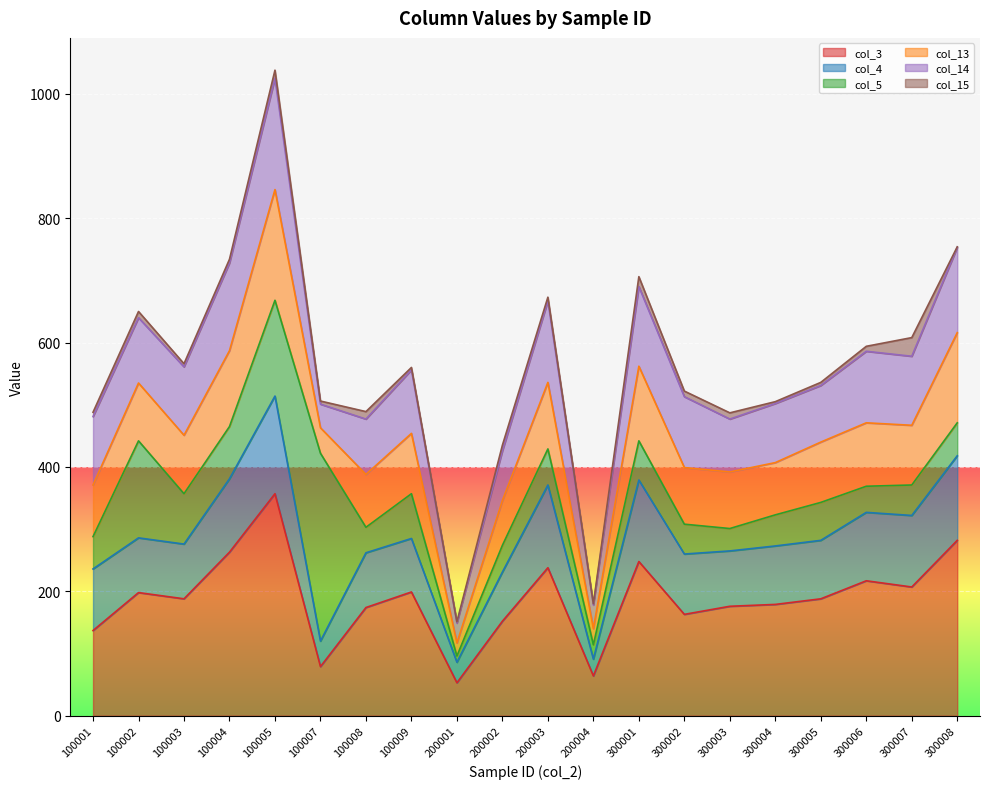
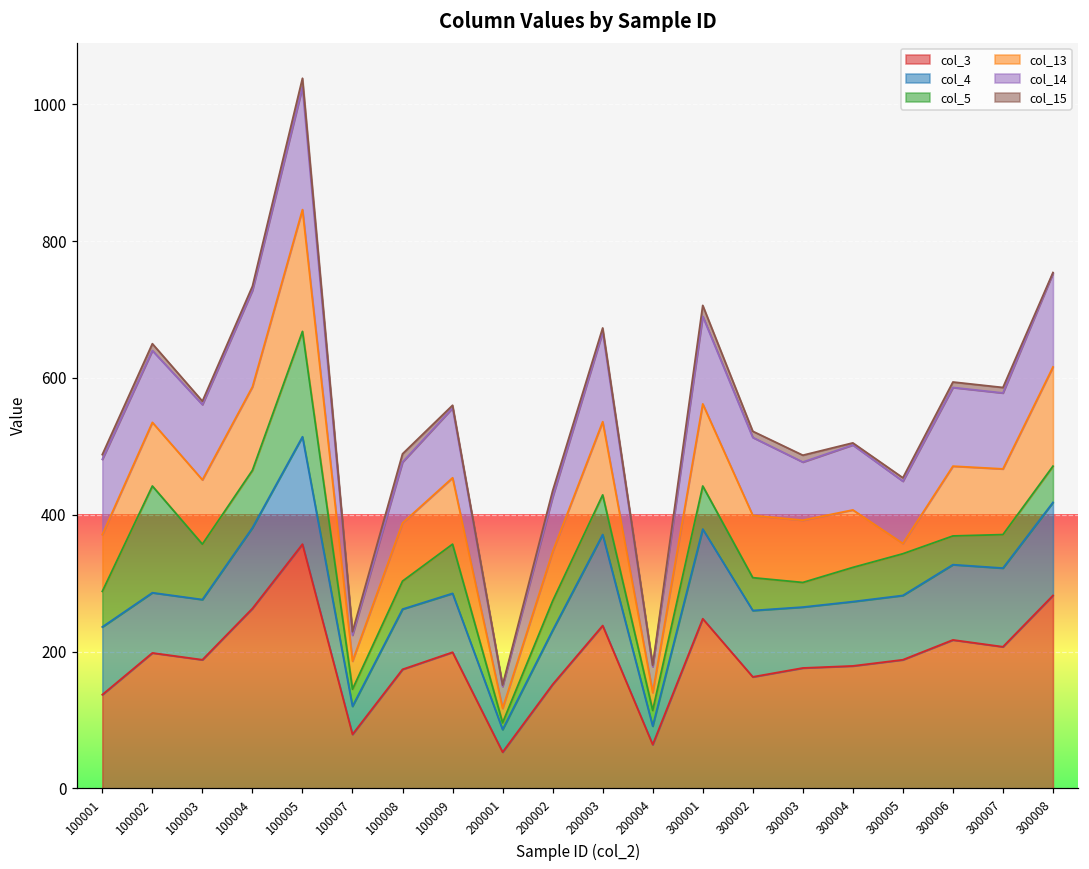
  {
    "col_3": {
      "100001": 140,
      "100002": 200,
      "100003": 190,
      "100004": 260,
      "100005": 360,
      "100007": 80,
      "100008": 170,
      "100009": 200,
      "200001": 50,
      "200002": 150,
      "200003": 240,
      "200004": 60,
      "300001": 250,
      "300002": 160,
      "300003": 180,
      "300004": 180,
      "300005": 190,
      "300006": 220,
      "300007": 210,
      "300008": 280
    },
    "col_4": {
      "100001": 100,
      "100002": 90,
      "100003": 90,
      "100004": 120,
      "100005": 160,
      "100007": 40,
      "100008": 90,
      "100009": 90,
      "200001": 30,
      "200002": 80,
      "200003": 130,
      "200004": 30,
      "300001": 130,
      "300002": 100,
      "300003": 90,
      "300004": 90,
      "300005": 90,
      "300006": 110,
      "300007": 120,
      "300008": 140
    },
    "col_5": {
      "100001": 50,
      "100002": 160,
      "100003": 80,
      "100004": 80,
      "100005": 150,
-     "100007": 300,
+     "100007": 30,
      "100008": 40,
      "100009": 70,
      "200001": 10,
      "200002": 40,
      "200003": 60,
      "200004": 20,
      "300001": 60,
      "300002": 50,
      "300003": 40,
      "300004": 50,
      "300005": 60,
      "300006": 40,
      "300007": 50,
      "300008": 50
    },
    "col_13": {
      "100001": 80,
      "100002": 90,
      "100003": 90,
      "100004": 120,
      "100005": 180,
      "100007": 40,
      "100008": 90,
      "100009": 100,
      "200001": 20,
      "200002": 70,
      "200003": 110,
      "200004": 30,
      "300001": 120,
      "300002": 90,
      "300003": 90,
      "300004": 80,
-     "300005": 100,
+     "300005": 20,
      "300006": 100,
      "300007": 100,
      "300008": 150
    },
    "col_14": {
      "100001": 110,
      "100002": 110,
      "100003": 110,
      "100004": 140,
      "100005": 180,
      "100007": 40,
      "100008": 90,
      "200002": 80,
      "200003": 130,
      "300001": 130,
      "300002": 110,
      "300003": 90,
      "300005": 90,
      "300006": 120,
      "300007": 110
    },
    "col_15": {
      "100001": 10,
      "100002": 10,
      "100003": 10,
      "100004": 10,
      "100005": 10,
      "100007": 10,
      "100008": 10,
      "200002": 10,
      "200003": 10,
      "300001": 20,
      "300002": 10,
      "300003": 10,
      "300005": 10,
      "300006": 10,
-     "300007": 30
+     "300007": 10
    }
  }
